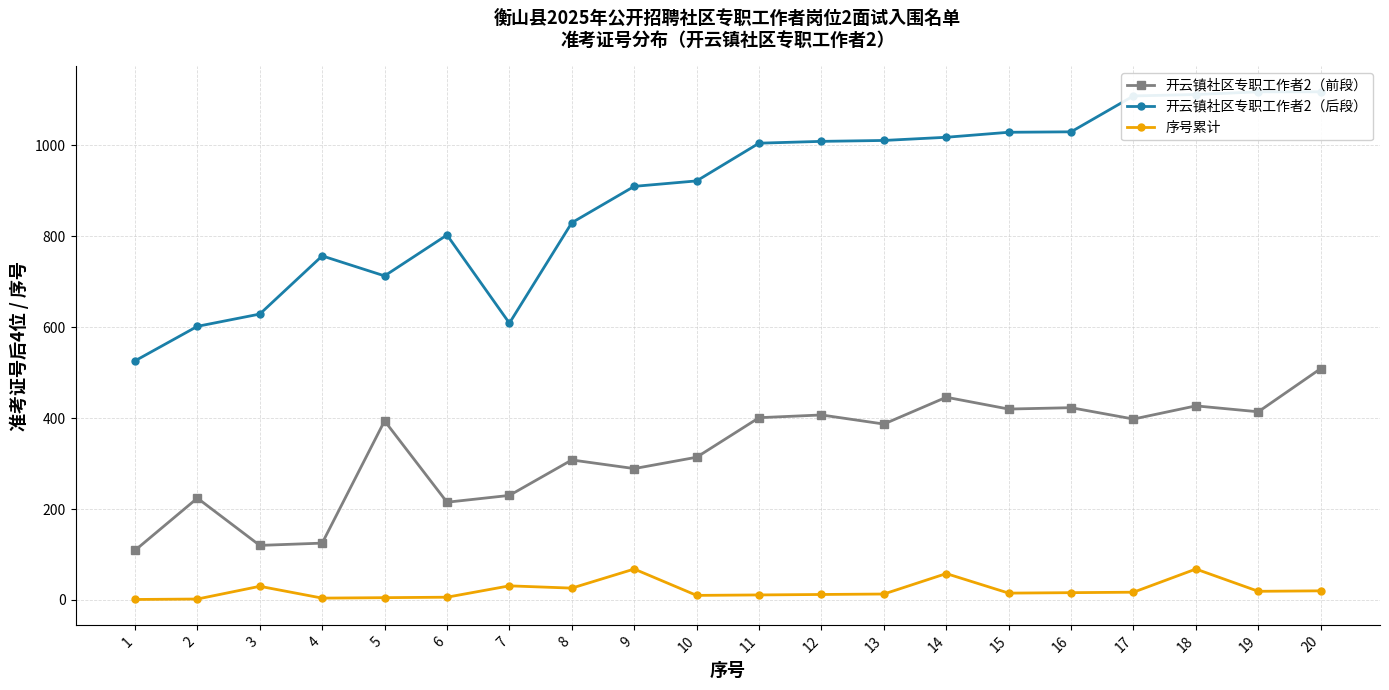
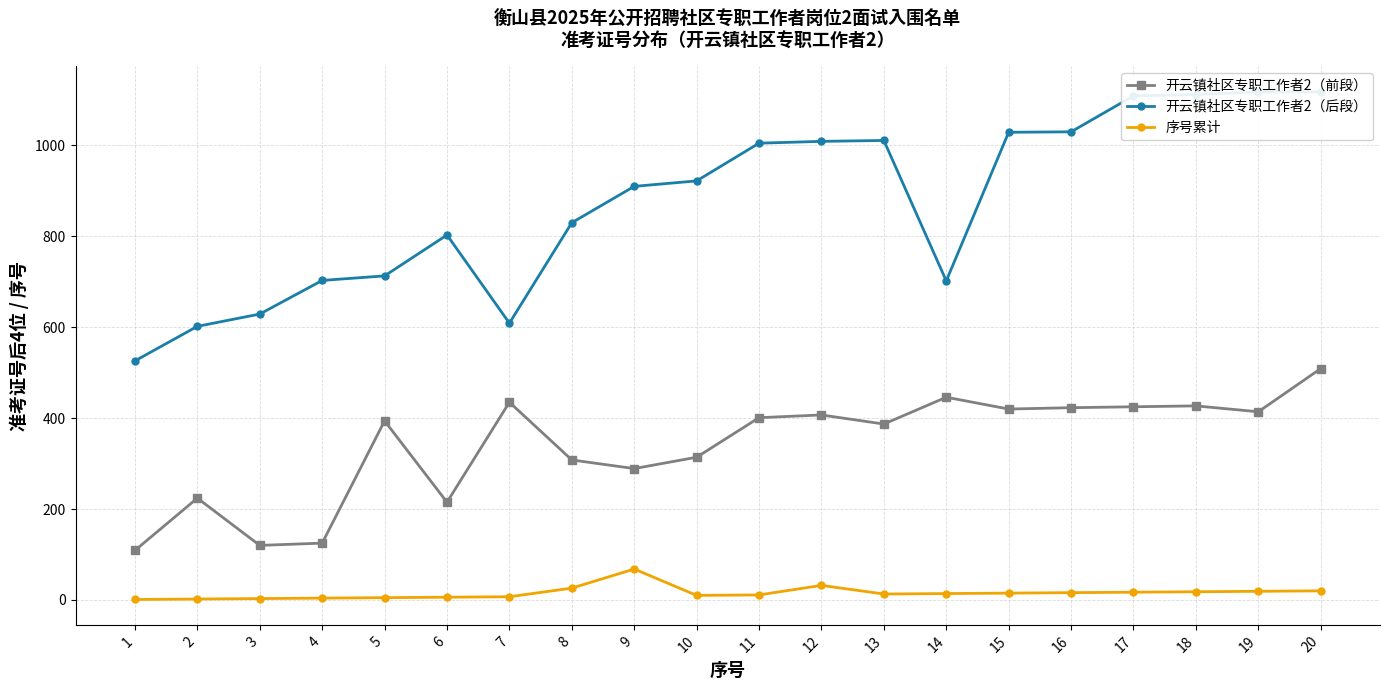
  {
    "开云镇社区专职工作者2（前段）": {
      "1": 110,
      "2": 220,
      "3": 120,
      "4": 130,
      "5": 390,
      "6": 220,
-     "7": 230,
+     "7": 440,
      "8": 310,
      "9": 290,
      "10": 310,
      "11": 400,
      "12": 410,
      "13": 390,
      "14": 450,
      "15": 420,
      "16": 420,
-     "17": 400,
+     "17": 430,
      "18": 430,
      "19": 410,
      "20": 510
    },
    "开云镇社区专职工作者2（后段）": {
      "1": 530,
      "2": 600,
      "3": 630,
-     "4": 760,
+     "4": 700,
      "5": 710,
      "6": 800,
      "7": 610,
      "8": 830,
      "9": 910,
      "10": 920,
      "11": 1010,
      "12": 1010,
      "13": 1010,
-     "14": 1020,
+     "14": 700,
      "15": 1030,
      "16": 1030
    },
    "序号累计": {
      "1": 0,
      "2": 0,
-     "3": 30,
+     "3": 0,
      "4": 0,
      "5": 10,
      "6": 10,
-     "7": 30,
+     "7": 10,
      "8": 30,
      "9": 70,
      "10": 10,
      "11": 10,
-     "12": 10,
+     "12": 30,
      "13": 10,
-     "14": 60,
+     "14": 10,
      "15": 20,
      "16": 20,
      "17": 20,
-     "18": 70,
+     "18": 20,
      "19": 20,
      "20": 20
    }
  }
